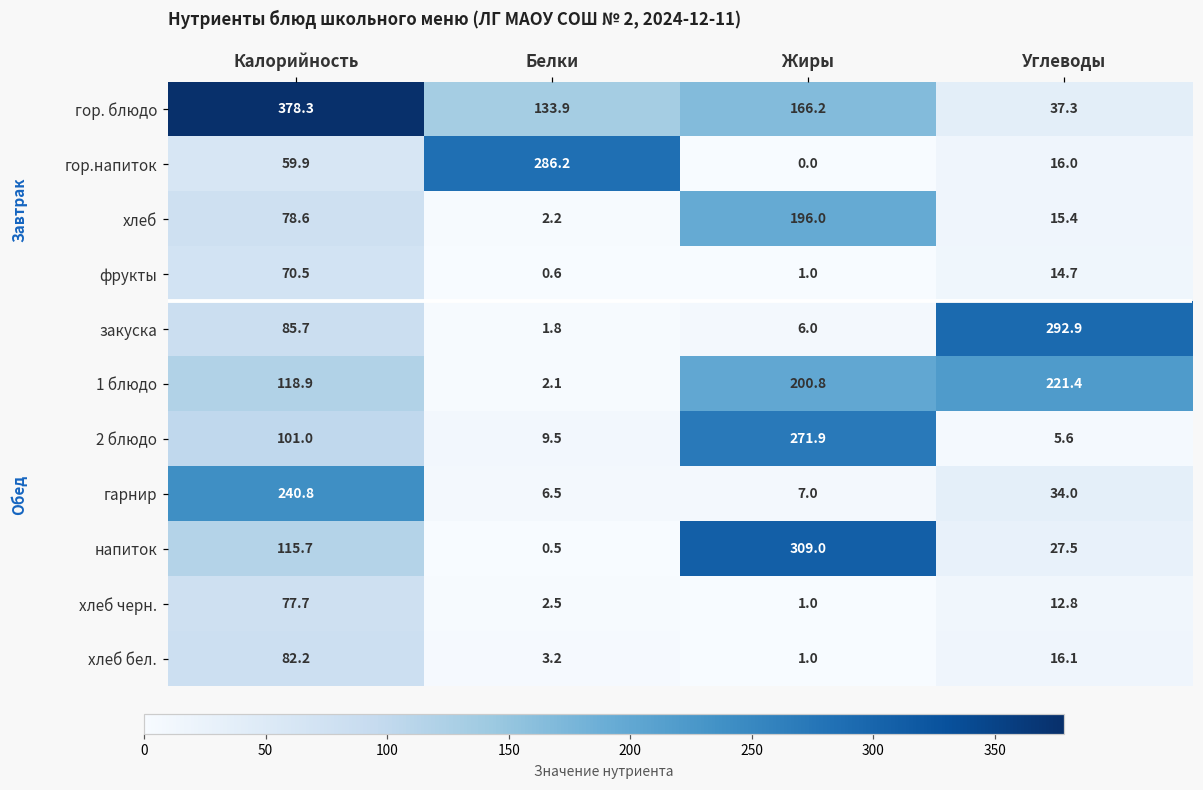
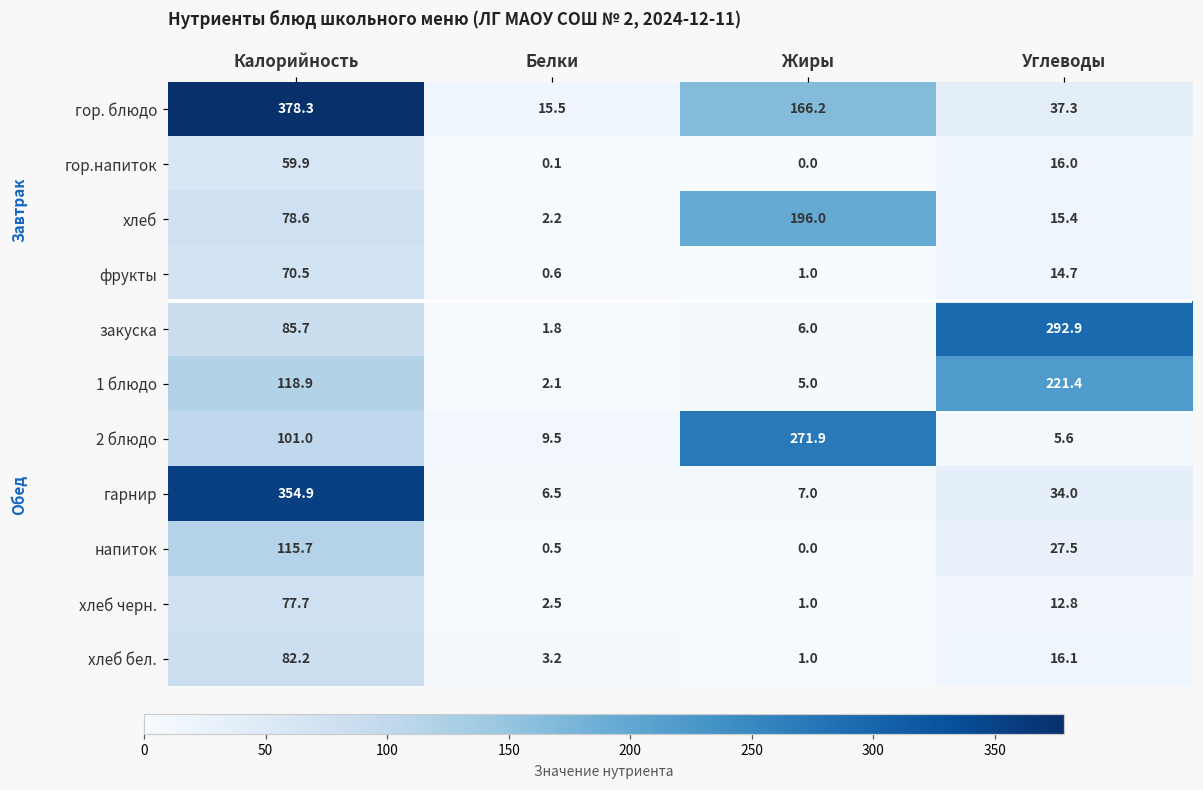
  {
    "гор. блюдо": {
      "Калорийность": 378.3,
-     "Белки": 133.9,
+     "Белки": 15.5,
      "Жиры": 166.2,
      "Углеводы": 37.3
    },
    "гор.напиток": {
      "Калорийность": 59.9,
-     "Белки": 286.2,
+     "Белки": 0.1,
      "Жиры": 0.0,
      "Углеводы": 16.0
    },
    "хлеб": {
      "Калорийность": 78.6,
      "Белки": 2.2,
      "Жиры": 196.0,
      "Углеводы": 15.4
    },
    "фрукты": {
      "Калорийность": 70.5,
      "Белки": 0.6,
      "Жиры": 1.0,
      "Углеводы": 14.7
    },
    "закуска": {
      "Калорийность": 85.7,
      "Белки": 1.8,
      "Жиры": 6.0,
      "Углеводы": 292.9
    },
    "1 блюдо": {
      "Калорийность": 118.9,
      "Белки": 2.1,
-     "Жиры": 200.8,
+     "Жиры": 5.0,
      "Углеводы": 221.4
    },
    "2 блюдо": {
      "Калорийность": 101.0,
      "Белки": 9.5,
      "Жиры": 271.9,
      "Углеводы": 5.6
    },
    "гарнир": {
-     "Калорийность": 240.8,
+     "Калорийность": 354.9,
      "Белки": 6.5,
      "Жиры": 7.0,
      "Углеводы": 34.0
    },
    "напиток": {
      "Калорийность": 115.7,
      "Белки": 0.5,
-     "Жиры": 309.0,
+     "Жиры": 0.0,
      "Углеводы": 27.5
    },
    "хлеб черн.": {
      "Калорийность": 77.7,
      "Белки": 2.5,
      "Жиры": 1.0,
      "Углеводы": 12.8
    },
    "хлеб бел.": {
      "Калорийность": 82.2,
      "Белки": 3.2,
      "Жиры": 1.0,
      "Углеводы": 16.1
    }
  }
